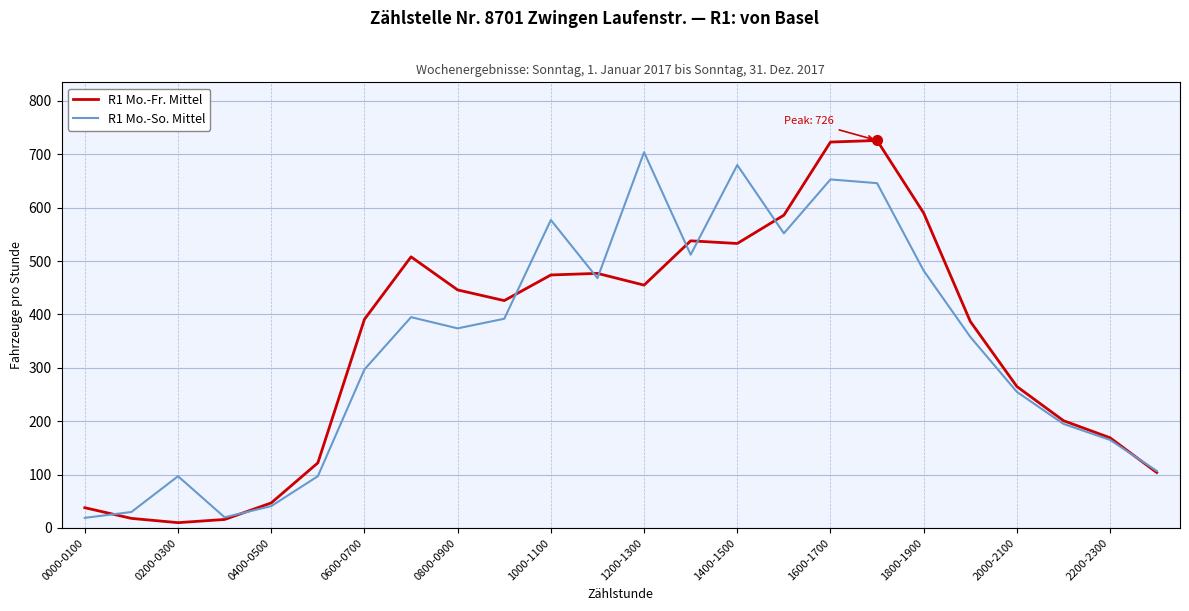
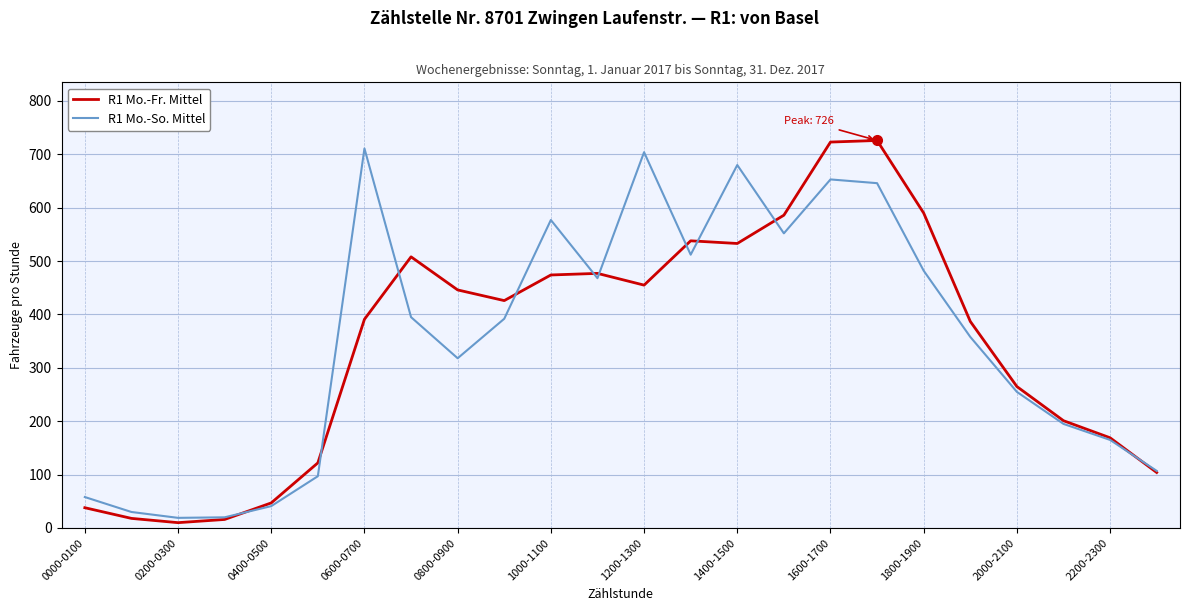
  {
    "R1 Mo.-So. Mittel": {
-     "0000-0100": 20,
-     "0200-0300": 100,
+     "0000-0100": 60,
+     "0200-0300": 20,
      "0400-0500": 40,
-     "0600-0700": 300,
-     "0800-0900": 370,
+     "0600-0700": 710,
+     "0800-0900": 320,
      "1000-1100": 580,
      "1200-1300": 700,
      "1400-1500": 680,
      "1600-1700": 650,
      "1800-1900": 480,
      "2000-2100": 260
    }
  }
